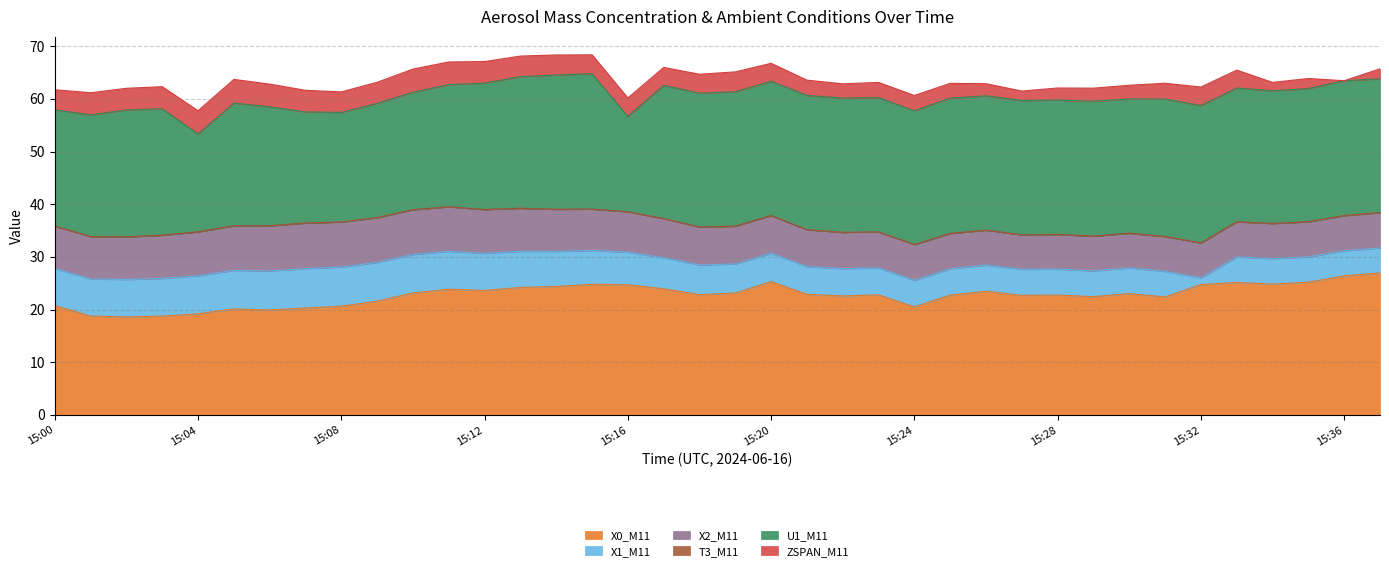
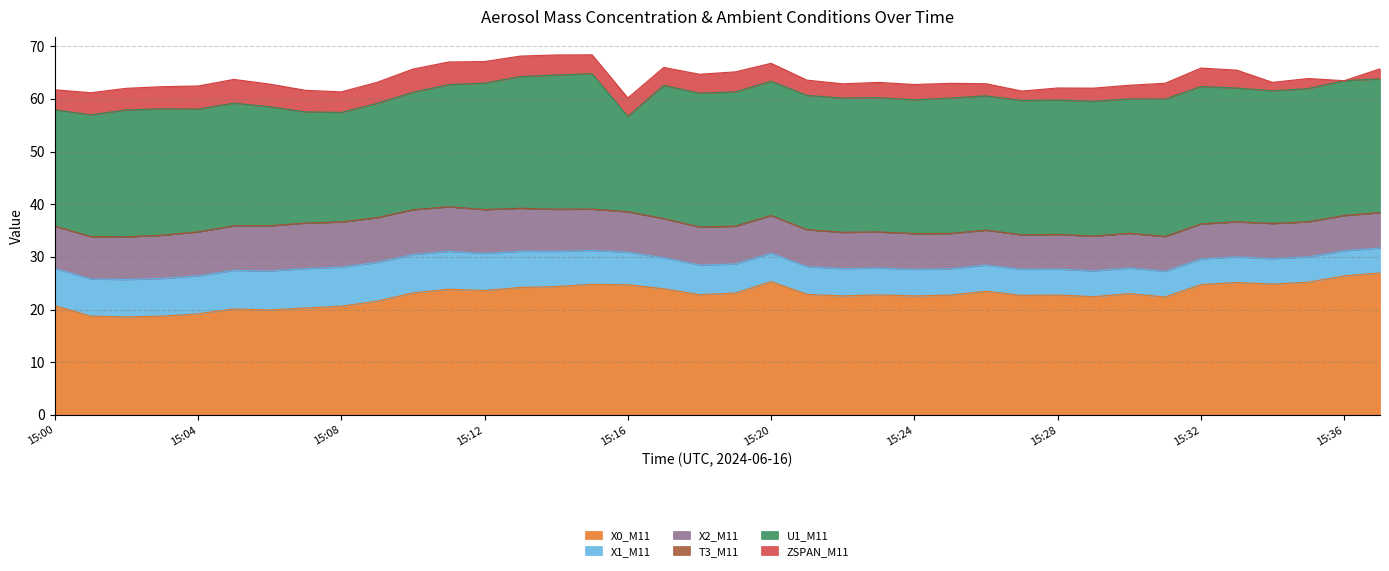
  {
    "X0_M11": {
      "15:00": 21,
      "15:04": 19,
      "15:08": 21,
      "15:12": 24,
      "15:16": 25,
      "15:20": 25,
-     "15:24": 21,
+     "15:24": 23,
      "15:28": 23,
      "15:32": 25,
      "15:36": 26
    },
    "X1_M11": {
      "15:00": 7,
      "15:04": 7,
      "15:08": 7,
      "15:12": 7,
      "15:16": 6,
      "15:20": 5,
      "15:24": 5,
      "15:28": 5,
-     "15:32": 1,
+     "15:32": 5,
      "15:36": 5
    },
    "U1_M11": {
      "15:00": 22,
-     "15:04": 19,
+     "15:04": 23,
      "15:08": 21,
      "15:12": 24,
      "15:16": 18,
      "15:20": 26,
      "15:24": 25,
      "15:28": 26,
      "15:32": 26
    }
  }
